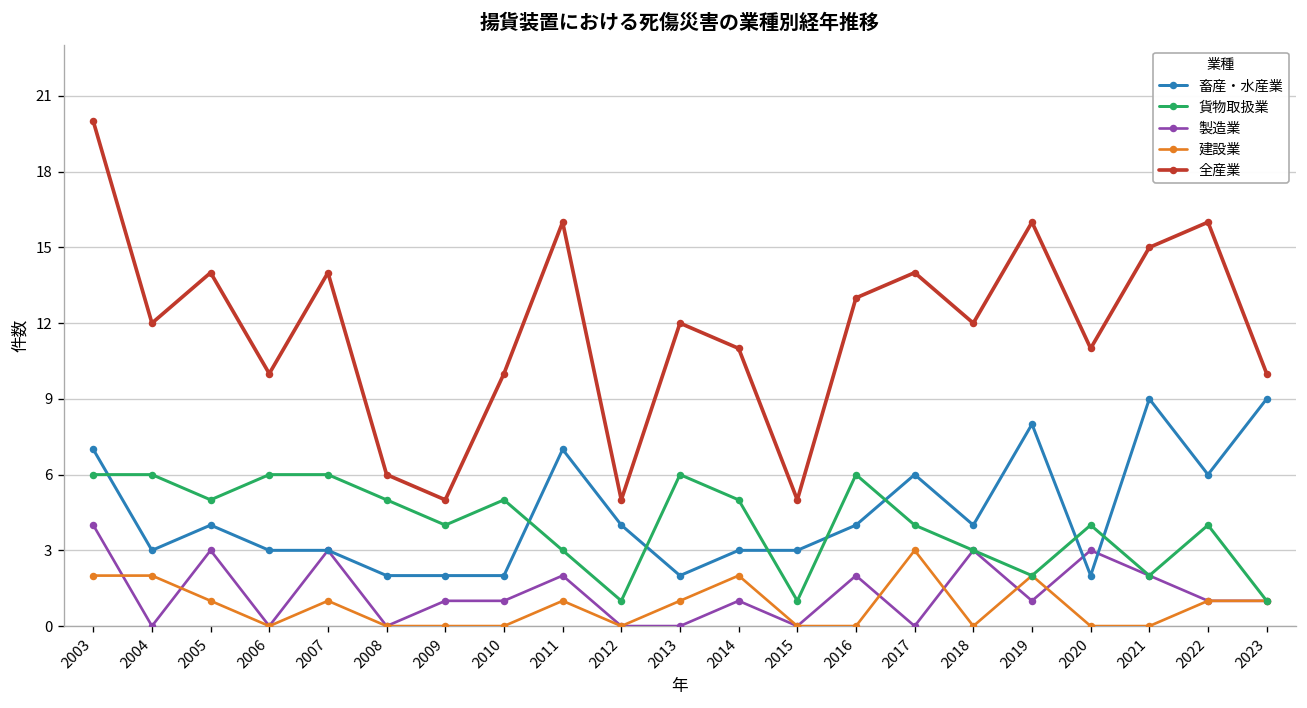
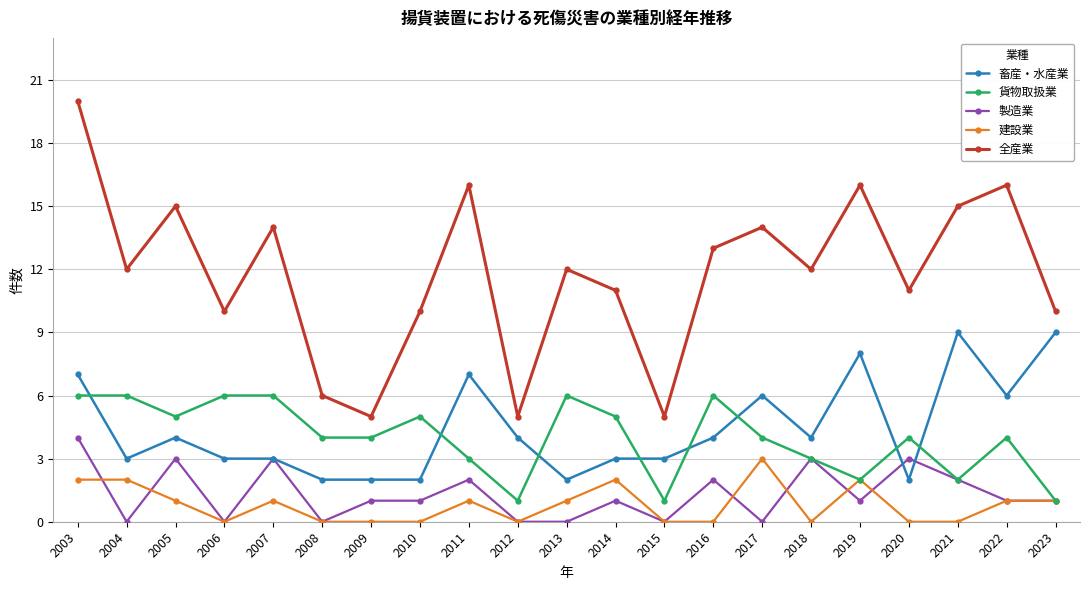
  {
    "畜産・水産業": {
      "2003": 7,
      "2004": 3,
      "2005": 4,
      "2006": 3,
      "2008": 2,
      "2009": 2,
      "2010": 2,
      "2011": 7,
      "2012": 4,
      "2013": 2,
      "2014": 3,
      "2015": 3,
      "2016": 4,
      "2017": 6,
      "2018": 4,
      "2019": 8,
      "2020": 2,
      "2021": 9,
      "2022": 6,
      "2023": 9
    },
    "貨物取扱業": {
      "2003": 6,
      "2004": 6,
      "2005": 5,
      "2006": 6,
      "2007": 6,
-     "2008": 5,
+     "2008": 4,
      "2009": 4,
      "2010": 5,
      "2011": 3,
      "2012": 1,
      "2013": 6,
      "2014": 5,
      "2015": 1,
      "2016": 6,
      "2017": 4,
      "2020": 4,
      "2022": 4
    },
    "製造業": {
      "2003": 4,
      "2004": 0,
      "2005": 3,
      "2009": 1,
      "2010": 1,
      "2011": 2,
      "2013": 0,
      "2014": 1,
      "2016": 2,
      "2017": 0,
      "2019": 1,
      "2020": 3
    },
    "建設業": {
      "2003": 2,
      "2004": 2,
      "2005": 1,
      "2007": 1,
      "2009": 0,
      "2010": 0,
      "2011": 1,
      "2013": 1,
      "2014": 2,
      "2016": 0,
      "2017": 3,
      "2018": 0,
      "2020": 0,
      "2021": 0
    },
    "全産業": {
      "2003": 20,
      "2004": 12,
-     "2005": 14,
+     "2005": 15,
      "2006": 10,
      "2007": 14,
      "2008": 6,
      "2009": 5,
      "2010": 10,
      "2011": 16,
      "2012": 5,
      "2013": 12,
      "2014": 11,
      "2015": 5,
      "2016": 13,
      "2017": 14,
      "2018": 12,
      "2019": 16,
      "2020": 11,
      "2021": 15,
      "2022": 16,
      "2023": 10
    }
  }
